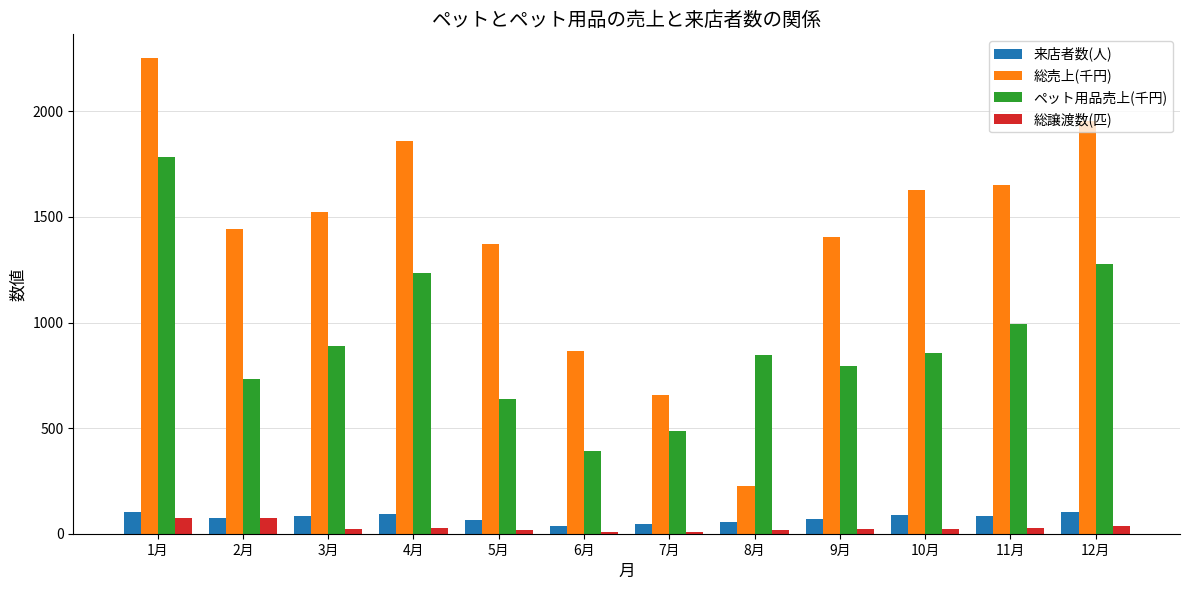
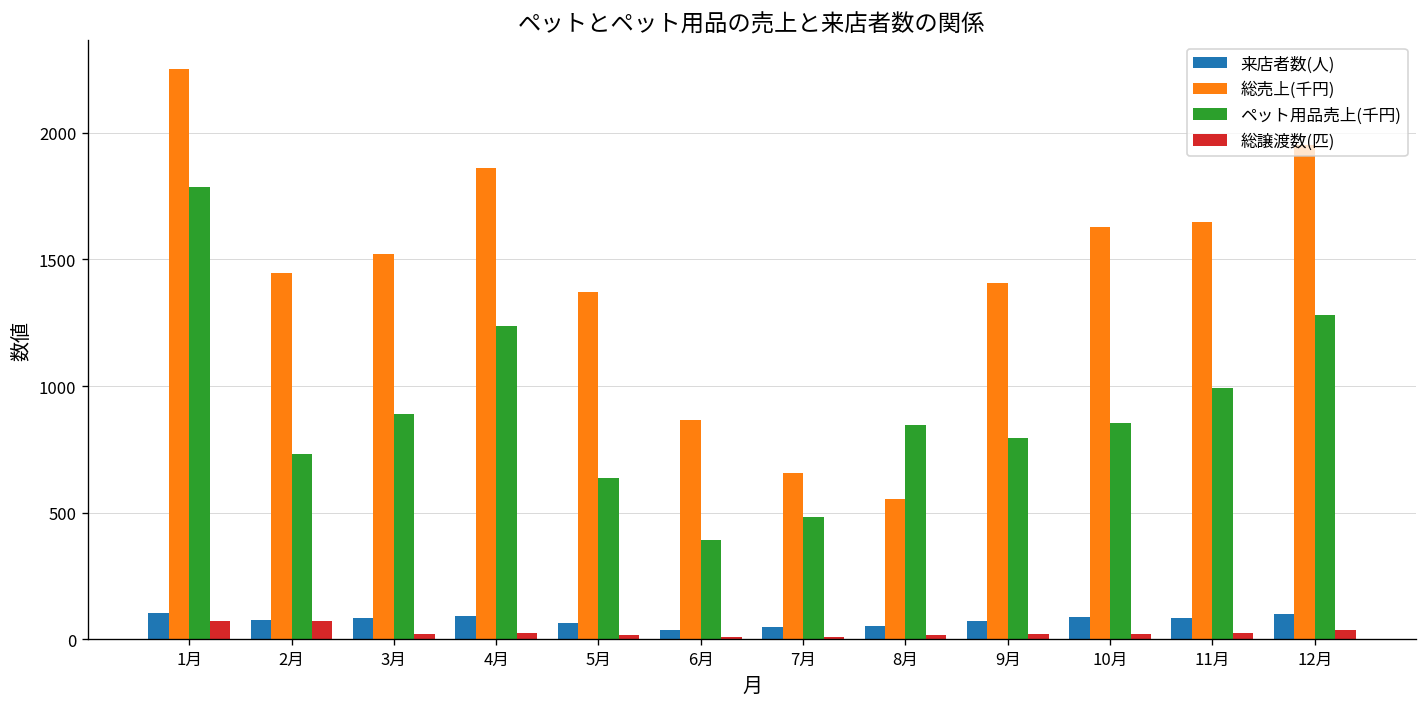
  {
    "来店者数(人)": {
      "1月": 110,
      "2月": 80,
      "3月": 80,
      "4月": 90,
      "5月": 70,
      "6月": 40,
      "7月": 50,
      "8月": 60,
      "9月": 70,
      "10月": 90,
      "11月": 90,
      "12月": 100
    },
    "総売上(千円)": {
      "1月": 2250,
      "2月": 1450,
      "3月": 1520,
      "4月": 1860,
      "5月": 1370,
      "6月": 870,
      "7月": 660,
-     "8月": 230,
+     "8月": 560,
      "9月": 1410,
      "10月": 1630,
      "11月": 1650
    },
    "ペット用品売上(千円)": {
      "1月": 1780,
      "2月": 730,
      "3月": 890,
      "4月": 1240,
      "5月": 640,
      "6月": 390,
      "7月": 490,
      "8月": 850,
      "9月": 790,
      "10月": 850,
      "11月": 990,
      "12月": 1280
    },
    "総譲渡数(匹)": {
      "1月": 70,
      "2月": 70,
      "3月": 20,
      "4月": 30,
      "5月": 20,
      "8月": 20,
      "9月": 20,
      "10月": 20,
      "11月": 30,
      "12月": 40
    }
  }
